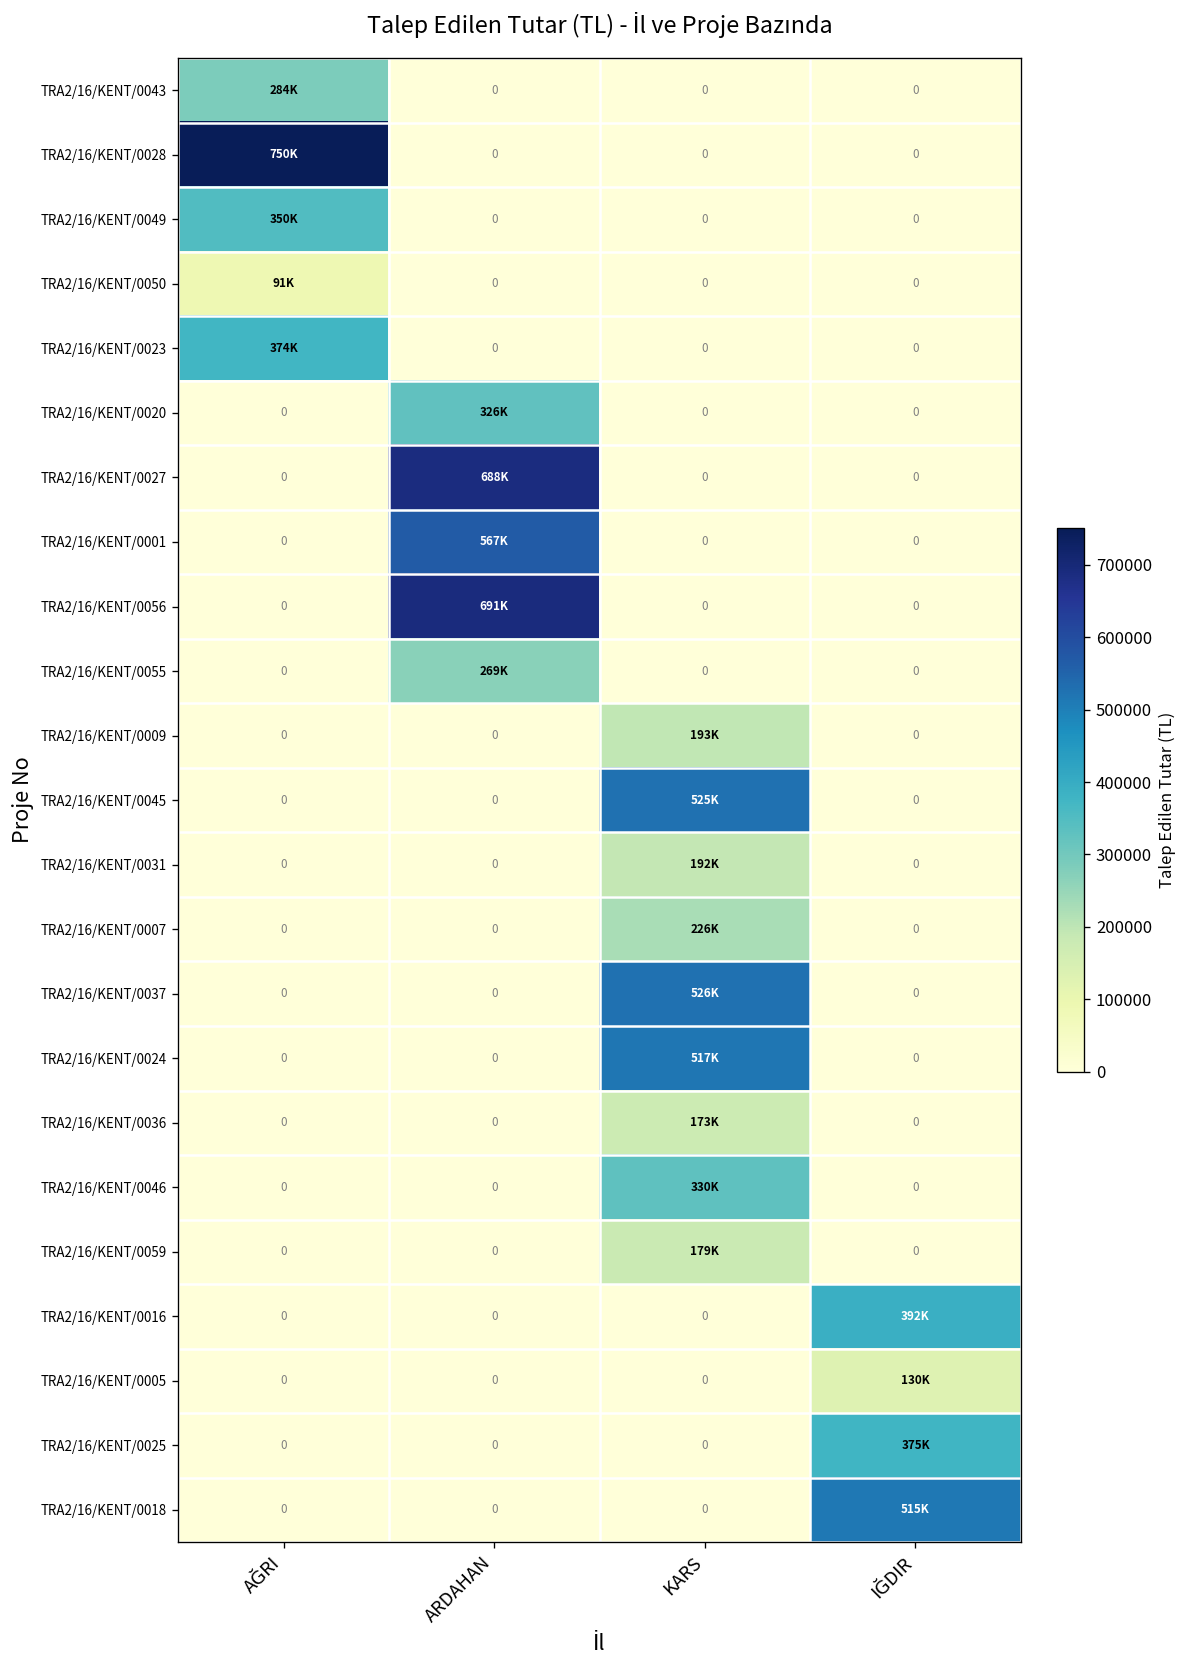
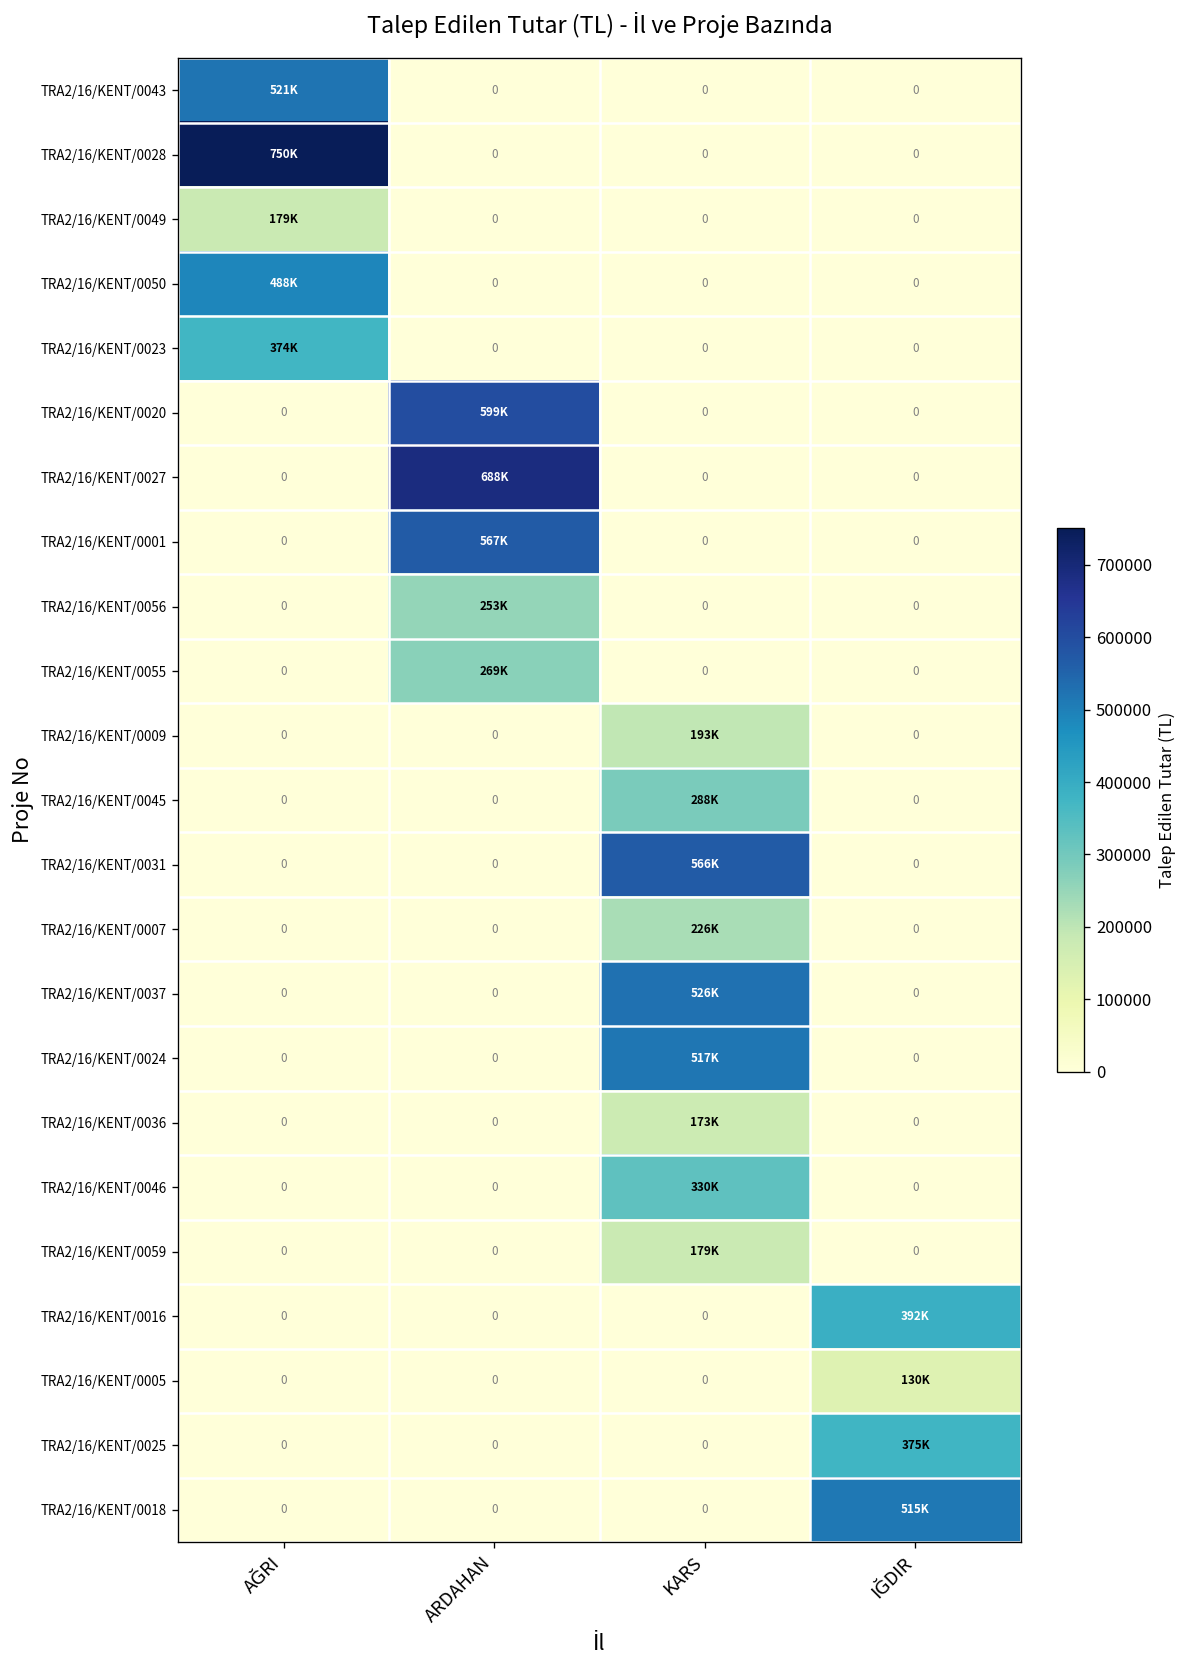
  {
    "TRA2/16/KENT/0043": {
-     "AĞRI": "284K",
+     "AĞRI": "521K",
      "ARDAHAN": "0",
      "KARS": "0",
      "IĞDIR": "0"
    },
    "TRA2/16/KENT/0028": {
      "AĞRI": "750K",
      "ARDAHAN": "0",
      "KARS": "0",
      "IĞDIR": "0"
    },
    "TRA2/16/KENT/0049": {
-     "AĞRI": "350K",
+     "AĞRI": "179K",
      "ARDAHAN": "0",
      "KARS": "0",
      "IĞDIR": "0"
    },
    "TRA2/16/KENT/0050": {
-     "AĞRI": "91K",
+     "AĞRI": "488K",
      "ARDAHAN": "0",
      "KARS": "0",
      "IĞDIR": "0"
    },
    "TRA2/16/KENT/0023": {
      "AĞRI": "374K",
      "ARDAHAN": "0",
      "KARS": "0",
      "IĞDIR": "0"
    },
    "TRA2/16/KENT/0020": {
      "AĞRI": "0",
-     "ARDAHAN": "326K",
+     "ARDAHAN": "599K",
      "KARS": "0",
      "IĞDIR": "0"
    },
    "TRA2/16/KENT/0027": {
      "AĞRI": "0",
      "ARDAHAN": "688K",
      "KARS": "0",
      "IĞDIR": "0"
    },
    "TRA2/16/KENT/0001": {
      "AĞRI": "0",
      "ARDAHAN": "567K",
      "KARS": "0",
      "IĞDIR": "0"
    },
    "TRA2/16/KENT/0056": {
      "AĞRI": "0",
-     "ARDAHAN": "691K",
+     "ARDAHAN": "253K",
      "KARS": "0",
      "IĞDIR": "0"
    },
    "TRA2/16/KENT/0055": {
      "AĞRI": "0",
      "ARDAHAN": "269K",
      "KARS": "0",
      "IĞDIR": "0"
    },
    "TRA2/16/KENT/0009": {
      "AĞRI": "0",
      "ARDAHAN": "0",
      "KARS": "193K",
      "IĞDIR": "0"
    },
    "TRA2/16/KENT/0045": {
      "AĞRI": "0",
      "ARDAHAN": "0",
-     "KARS": "525K",
+     "KARS": "288K",
      "IĞDIR": "0"
    },
    "TRA2/16/KENT/0031": {
      "AĞRI": "0",
      "ARDAHAN": "0",
-     "KARS": "192K",
+     "KARS": "566K",
      "IĞDIR": "0"
    },
    "TRA2/16/KENT/0007": {
      "AĞRI": "0",
      "ARDAHAN": "0",
      "KARS": "226K",
      "IĞDIR": "0"
    },
    "TRA2/16/KENT/0037": {
      "AĞRI": "0",
      "ARDAHAN": "0",
      "KARS": "526K",
      "IĞDIR": "0"
    },
    "TRA2/16/KENT/0024": {
      "AĞRI": "0",
      "ARDAHAN": "0",
      "KARS": "517K",
      "IĞDIR": "0"
    },
    "TRA2/16/KENT/0036": {
      "AĞRI": "0",
      "ARDAHAN": "0",
      "KARS": "173K",
      "IĞDIR": "0"
    },
    "TRA2/16/KENT/0046": {
      "AĞRI": "0",
      "ARDAHAN": "0",
      "KARS": "330K",
      "IĞDIR": "0"
    },
    "TRA2/16/KENT/0059": {
      "AĞRI": "0",
      "ARDAHAN": "0",
      "KARS": "179K",
      "IĞDIR": "0"
    },
    "TRA2/16/KENT/0016": {
      "AĞRI": "0",
      "ARDAHAN": "0",
      "KARS": "0",
      "IĞDIR": "392K"
    },
    "TRA2/16/KENT/0005": {
      "AĞRI": "0",
      "ARDAHAN": "0",
      "KARS": "0",
      "IĞDIR": "130K"
    },
    "TRA2/16/KENT/0025": {
      "AĞRI": "0",
      "ARDAHAN": "0",
      "KARS": "0",
      "IĞDIR": "375K"
    },
    "TRA2/16/KENT/0018": {
      "AĞRI": "0",
      "ARDAHAN": "0",
      "KARS": "0",
      "IĞDIR": "515K"
    }
  }
